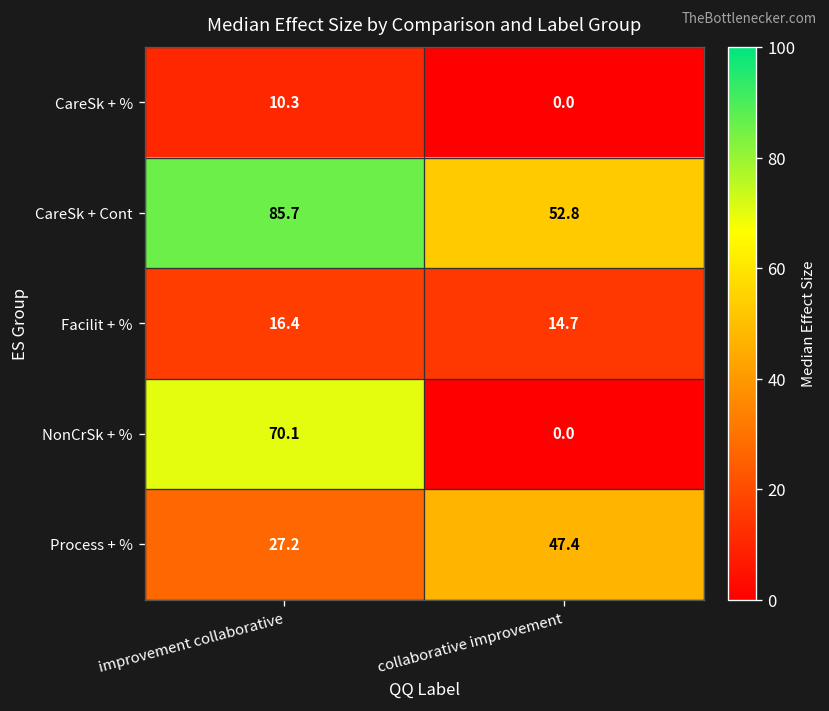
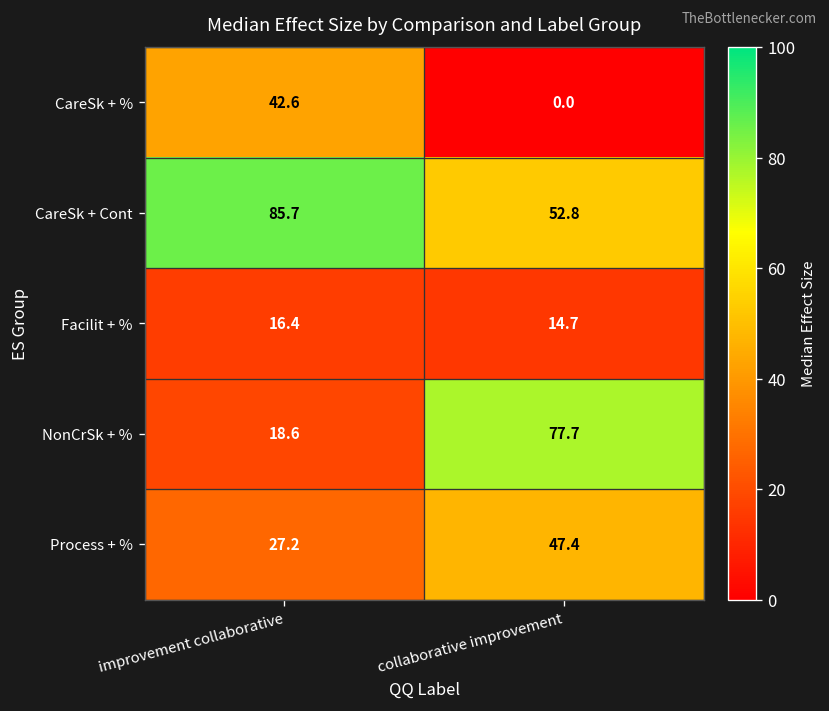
  {
    "CareSk + %": {
-     "improvement collaborative": 10.3,
+     "improvement collaborative": 42.6,
      "collaborative improvement": 0.0
    },
    "CareSk + Cont": {
      "improvement collaborative": 85.7,
      "collaborative improvement": 52.8
    },
    "Facilit + %": {
      "improvement collaborative": 16.4,
      "collaborative improvement": 14.7
    },
    "NonCrSk + %": {
-     "improvement collaborative": 70.1,
-     "collaborative improvement": 0.0
+     "improvement collaborative": 18.6,
+     "collaborative improvement": 77.7
    },
    "Process + %": {
      "improvement collaborative": 27.2,
      "collaborative improvement": 47.4
    }
  }
